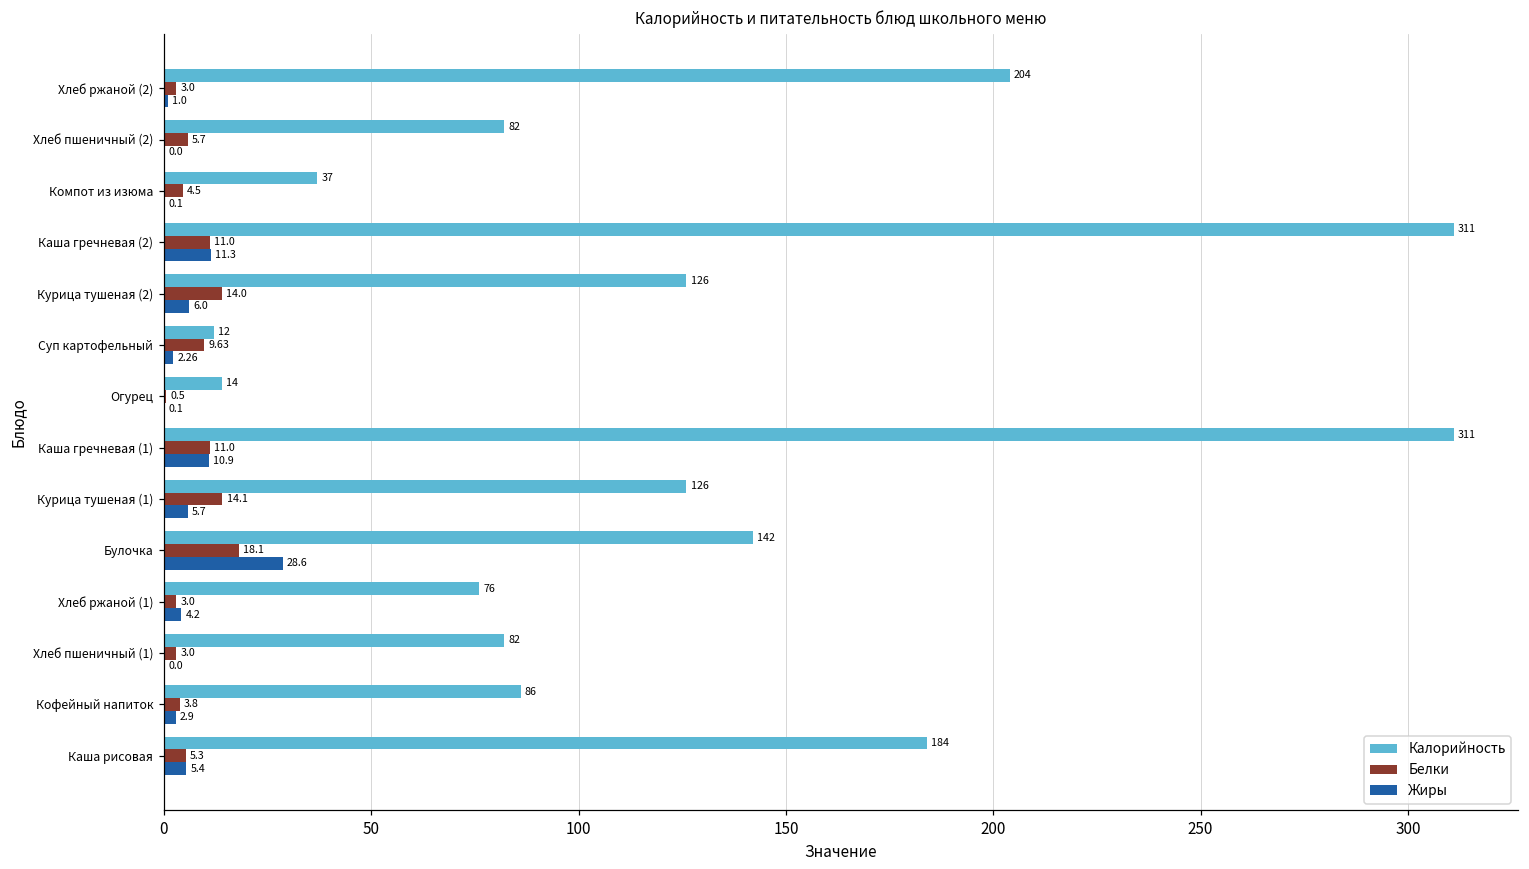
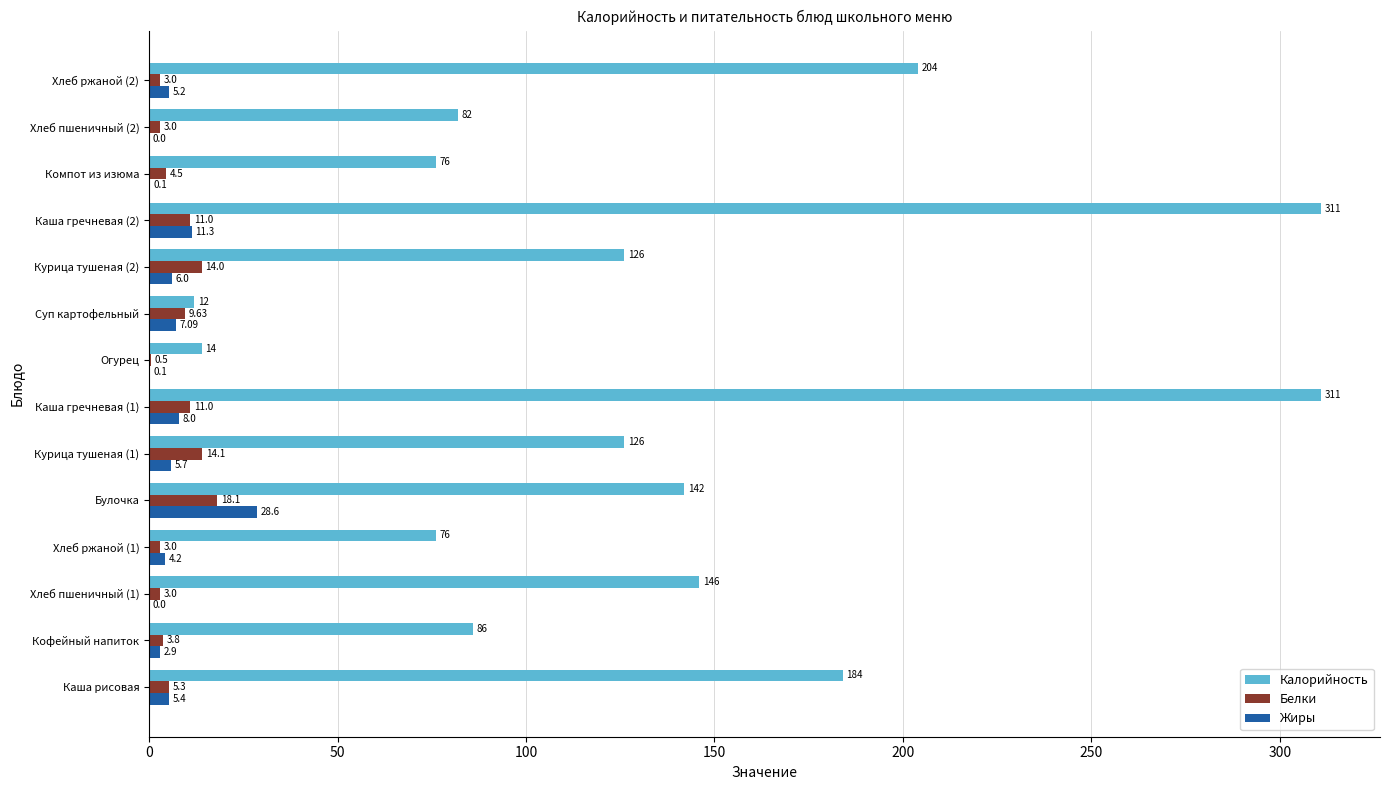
  {
    "Калорийность": {
      "Хлеб ржаной (2)": 204,
      "Хлеб пшеничный (2)": 82,
-     "Компот из изюма": 37,
+     "Компот из изюма": 76,
      "Каша гречневая (2)": 311,
      "Курица тушеная (2)": 126,
      "Суп картофельный": 12,
      "Огурец": 14,
      "Каша гречневая (1)": 311,
      "Курица тушеная (1)": 126,
      "Булочка": 142,
      "Хлеб ржаной (1)": 76,
-     "Хлеб пшеничный (1)": 82,
+     "Хлеб пшеничный (1)": 146,
      "Кофейный напиток": 86,
      "Каша рисовая": 184
    },
    "Белки": {
      "Хлеб ржаной (2)": 3.0,
-     "Хлеб пшеничный (2)": 5.7,
+     "Хлеб пшеничный (2)": 3.0,
      "Компот из изюма": 4.5,
      "Каша гречневая (2)": 11.0,
      "Курица тушеная (2)": 14.0,
      "Суп картофельный": 9.63,
      "Огурец": 0.5,
      "Каша гречневая (1)": 11.0,
      "Курица тушеная (1)": 14.1,
      "Булочка": 18.1,
      "Хлеб ржаной (1)": 3.0,
      "Хлеб пшеничный (1)": 3.0,
      "Кофейный напиток": 3.8,
      "Каша рисовая": 5.3
    },
    "Жиры": {
-     "Хлеб ржаной (2)": 1.0,
+     "Хлеб ржаной (2)": 5.2,
      "Хлеб пшеничный (2)": 0.0,
      "Компот из изюма": 0.1,
      "Каша гречневая (2)": 11.3,
      "Курица тушеная (2)": 6.0,
-     "Суп картофельный": 2.26,
+     "Суп картофельный": 7.09,
      "Огурец": 0.1,
-     "Каша гречневая (1)": 10.9,
+     "Каша гречневая (1)": 8.0,
      "Курица тушеная (1)": 5.7,
      "Булочка": 28.6,
      "Хлеб ржаной (1)": 4.2,
      "Хлеб пшеничный (1)": 0.0,
      "Кофейный напиток": 2.9,
      "Каша рисовая": 5.4
    }
  }
